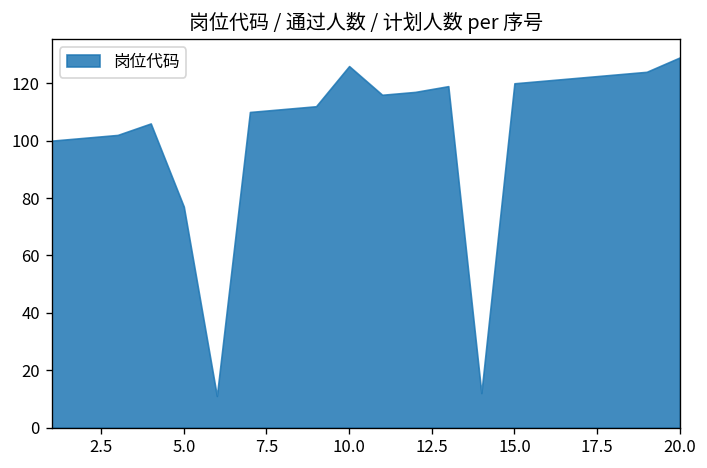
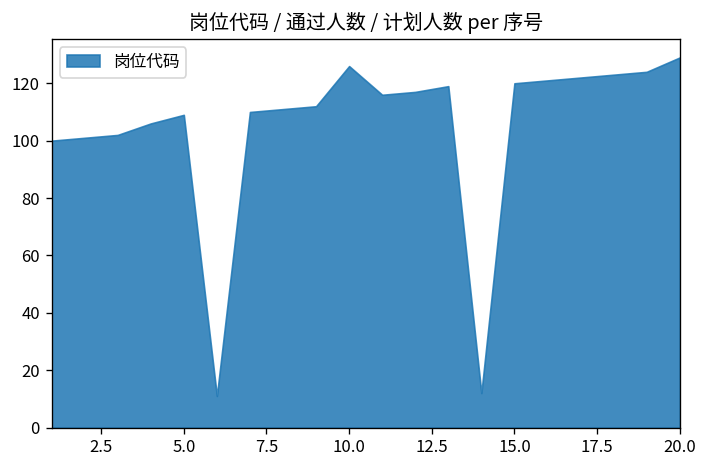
  {
-   "5.0": 77,
+   "5.0": 109,
    "10.0": 126,
    "15.0": 120,
    "20.0": 129
  }
